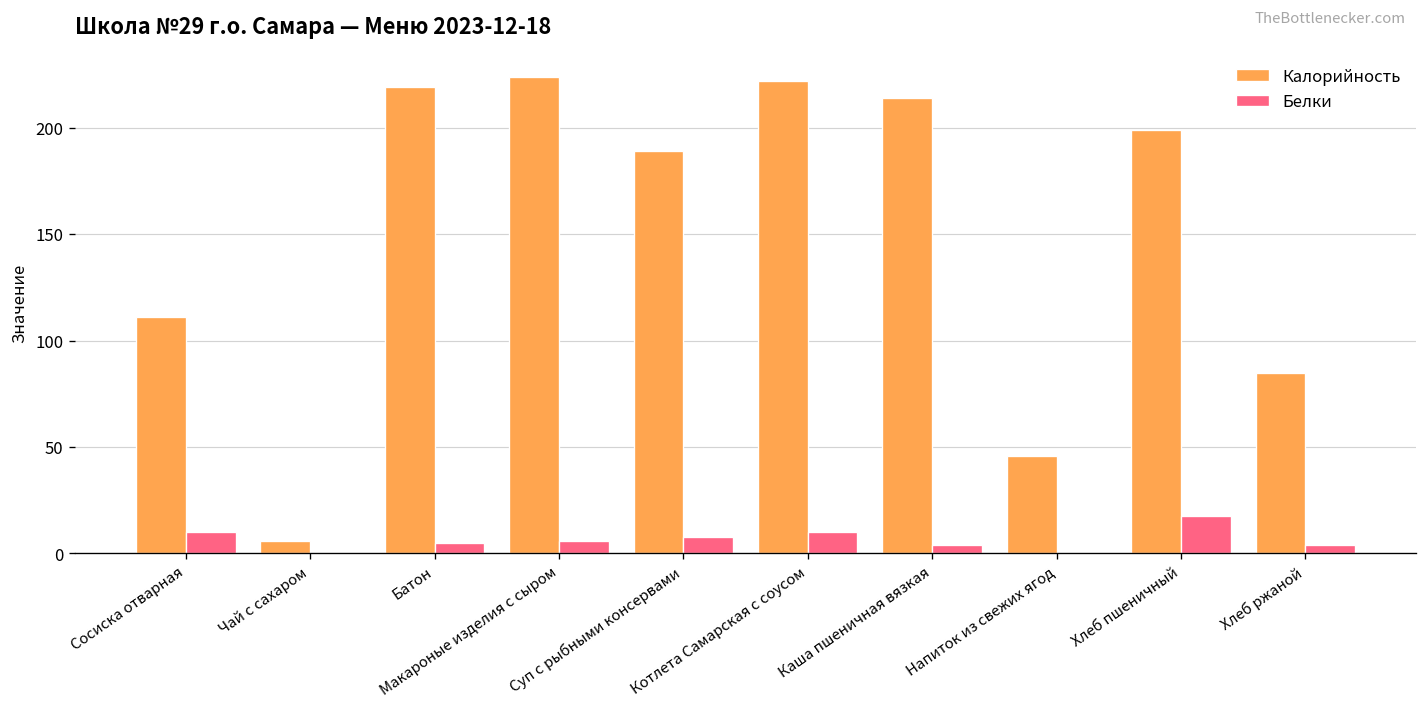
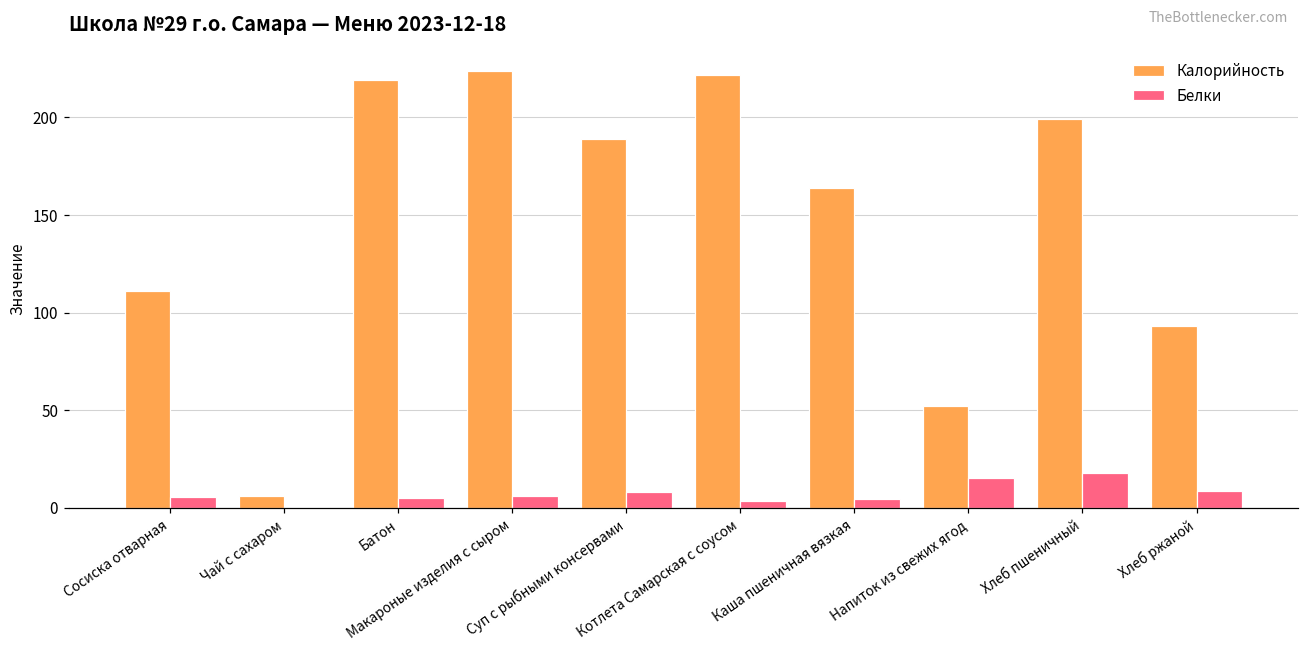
  {
    "Калорийность": {
      "Сосиска отварная": 111,
      "Чай с сахаром": 6,
      "Батон": 219,
      "Макароные изделия с сыром": 224,
      "Суп с рыбными консервами": 189,
      "Котлета Самарская с соусом": 222,
-     "Каша пшеничная вязкая": 214,
-     "Напиток из свежих ягод": 46,
+     "Каша пшеничная вязкая": 164,
+     "Напиток из свежих ягод": 52,
      "Хлеб пшеничный": 199,
-     "Хлеб ржаной": 85
+     "Хлеб ржаной": 93
    },
    "Белки": {
-     "Сосиска отварная": 10,
+     "Сосиска отварная": 5,
      "Батон": 5,
      "Макароные изделия с сыром": 6,
      "Суп с рыбными консервами": 8,
-     "Котлета Самарская с соусом": 10,
+     "Котлета Самарская с соусом": 3,
      "Каша пшеничная вязкая": 4,
-     "Напиток из свежих ягод": 0,
+     "Напиток из свежих ягод": 15,
      "Хлеб пшеничный": 18,
-     "Хлеб ржаной": 4
+     "Хлеб ржаной": 8
    }
  }
